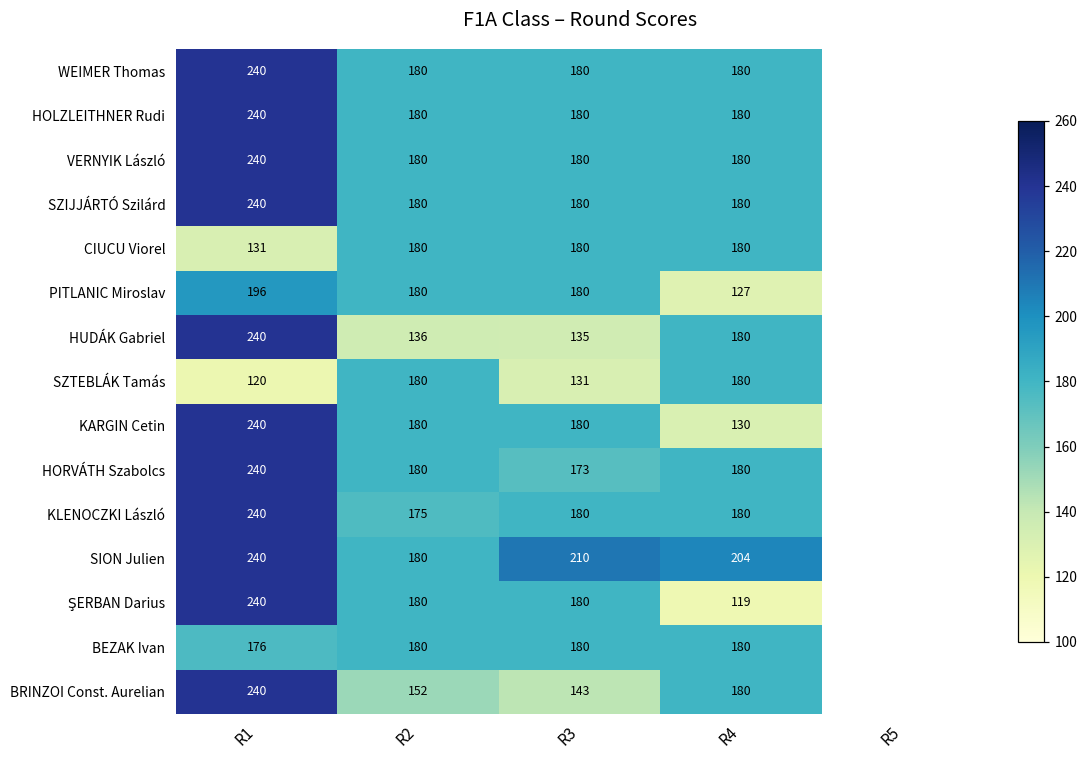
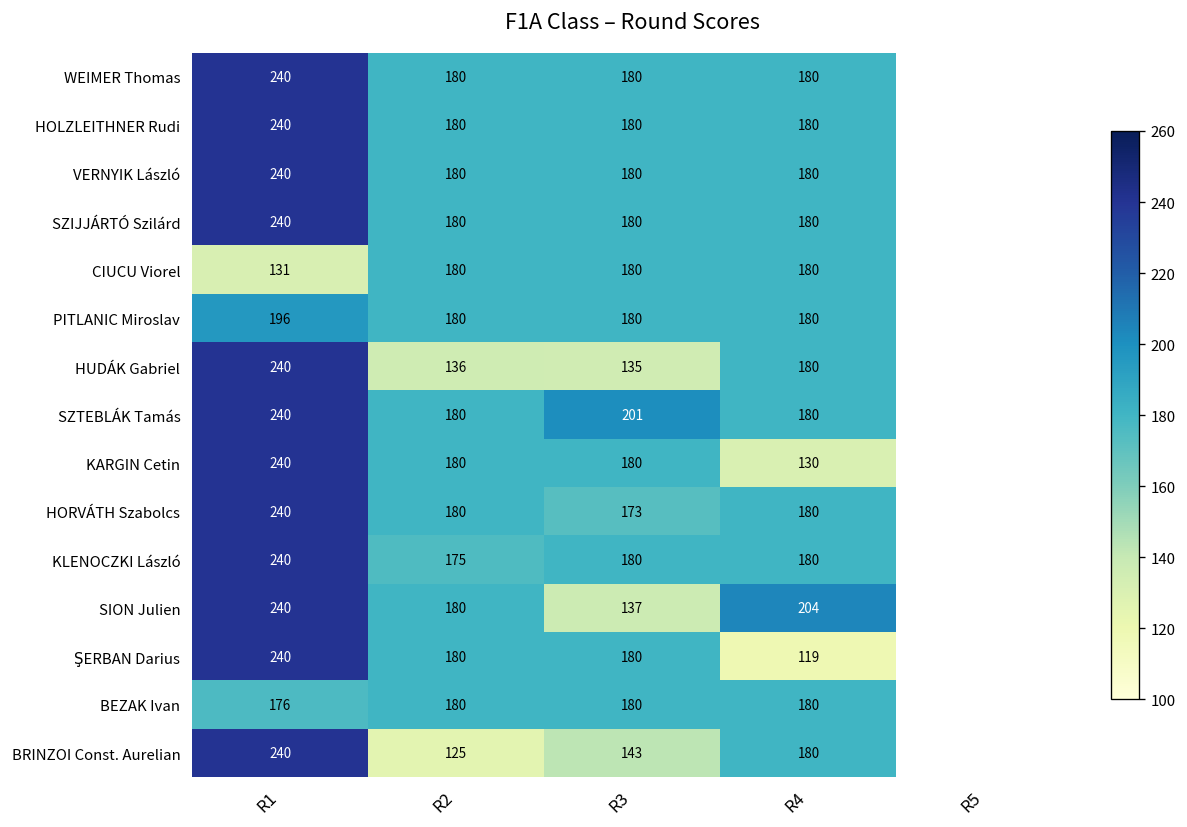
  {
    "WEIMER Thomas": {
      "R1": 240,
      "R2": 180,
      "R3": 180,
      "R4": 180
    },
    "HOLZLEITHNER Rudi": {
      "R1": 240,
      "R2": 180,
      "R3": 180,
      "R4": 180
    },
    "VERNYIK László": {
      "R1": 240,
      "R2": 180,
      "R3": 180,
      "R4": 180
    },
    "SZIJJÁRTÓ Szilárd": {
      "R1": 240,
      "R2": 180,
      "R3": 180,
      "R4": 180
    },
    "CIUCU Viorel": {
      "R1": 131,
      "R2": 180,
      "R3": 180,
      "R4": 180
    },
    "PITLANIC Miroslav": {
      "R1": 196,
      "R2": 180,
      "R3": 180,
-     "R4": 127
+     "R4": 180
    },
    "HUDÁK Gabriel": {
      "R1": 240,
      "R2": 136,
      "R3": 135,
      "R4": 180
    },
    "SZTEBLÁK Tamás": {
-     "R1": 120,
+     "R1": 240,
      "R2": 180,
-     "R3": 131,
+     "R3": 201,
      "R4": 180
    },
    "KARGIN Cetin": {
      "R1": 240,
      "R2": 180,
      "R3": 180,
      "R4": 130
    },
    "HORVÁTH Szabolcs": {
      "R1": 240,
      "R2": 180,
      "R3": 173,
      "R4": 180
    },
    "KLENOCZKI László": {
      "R1": 240,
      "R2": 175,
      "R3": 180,
      "R4": 180
    },
    "SION Julien": {
      "R1": 240,
      "R2": 180,
-     "R3": 210,
+     "R3": 137,
      "R4": 204
    },
    "ŞERBAN Darius": {
      "R1": 240,
      "R2": 180,
      "R3": 180,
      "R4": 119
    },
    "BEZAK Ivan": {
      "R1": 176,
      "R2": 180,
      "R3": 180,
      "R4": 180
    },
    "BRINZOI Const. Aurelian": {
      "R1": 240,
-     "R2": 152,
+     "R2": 125,
      "R3": 143,
      "R4": 180
    }
  }
